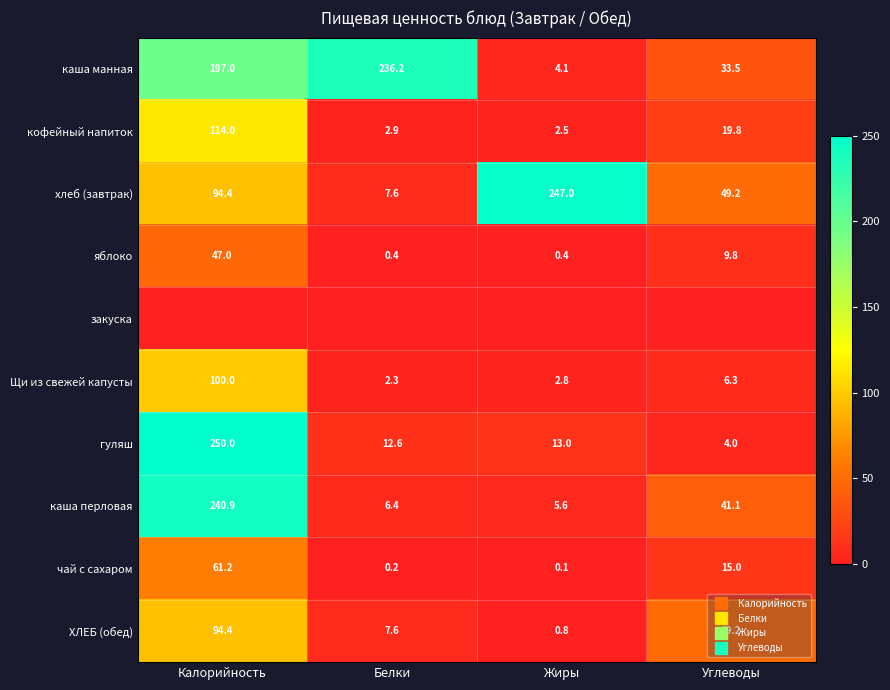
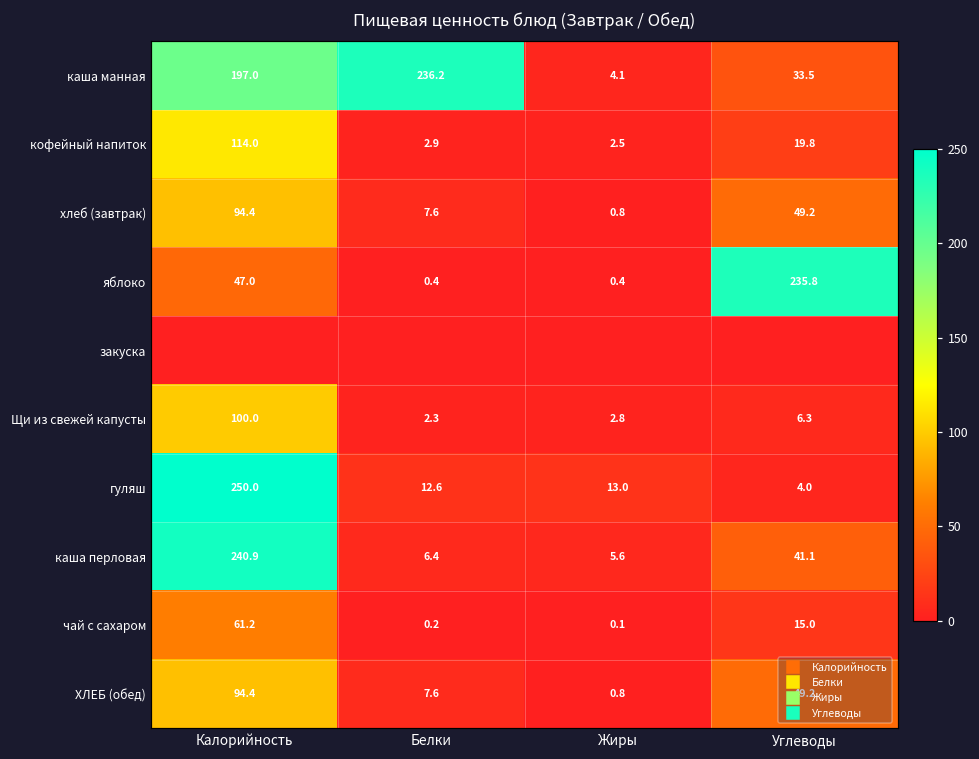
  {
    "каша манная": {
      "Калорийность": 197.0,
      "Белки": 236.2,
      "Жиры": 4.1,
      "Углеводы": 33.5
    },
    "кофейный напиток": {
      "Калорийность": 114.0,
      "Белки": 2.9,
      "Жиры": 2.5,
      "Углеводы": 19.8
    },
    "хлеб (завтрак)": {
      "Калорийность": 94.4,
      "Белки": 7.6,
-     "Жиры": 247.0,
+     "Жиры": 0.8,
      "Углеводы": 49.2
    },
    "яблоко": {
      "Калорийность": 47.0,
      "Белки": 0.4,
      "Жиры": 0.4,
-     "Углеводы": 9.8
+     "Углеводы": 235.8
    },
    "Щи из свежей капусты": {
      "Калорийность": 100.0,
      "Белки": 2.3,
      "Жиры": 2.8,
      "Углеводы": 6.3
    },
    "гуляш": {
      "Калорийность": 250.0,
      "Белки": 12.6,
      "Жиры": 13.0,
      "Углеводы": 4.0
    },
    "каша перловая": {
      "Калорийность": 240.9,
      "Белки": 6.4,
      "Жиры": 5.6,
      "Углеводы": 41.1
    },
    "чай с сахаром": {
      "Калорийность": 61.2,
      "Белки": 0.2,
      "Жиры": 0.1,
      "Углеводы": 15.0
    },
    "ХЛЕБ (обед)": {
      "Калорийность": 94.4,
      "Белки": 7.6,
      "Жиры": 0.8
    }
  }
